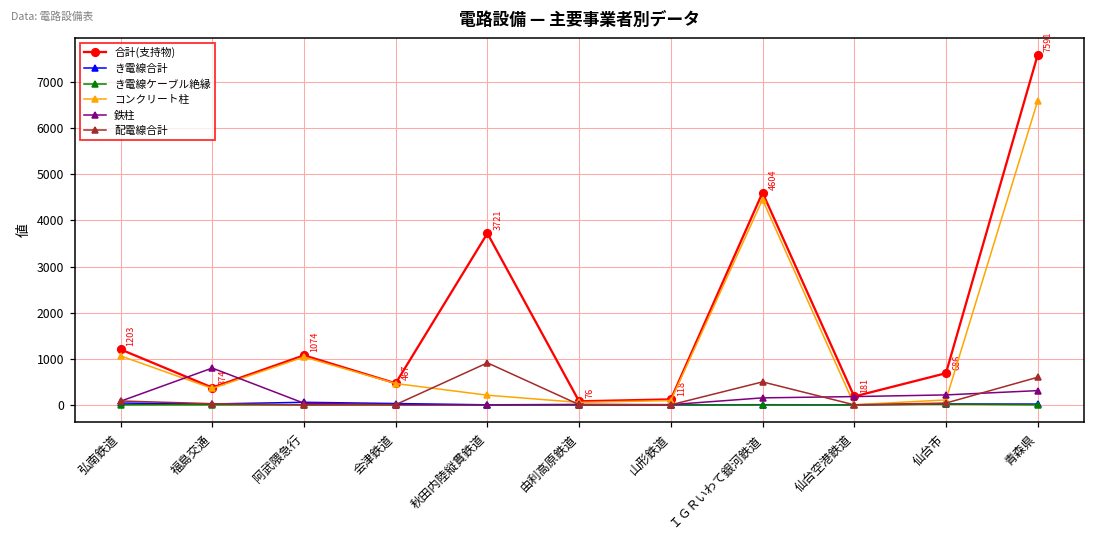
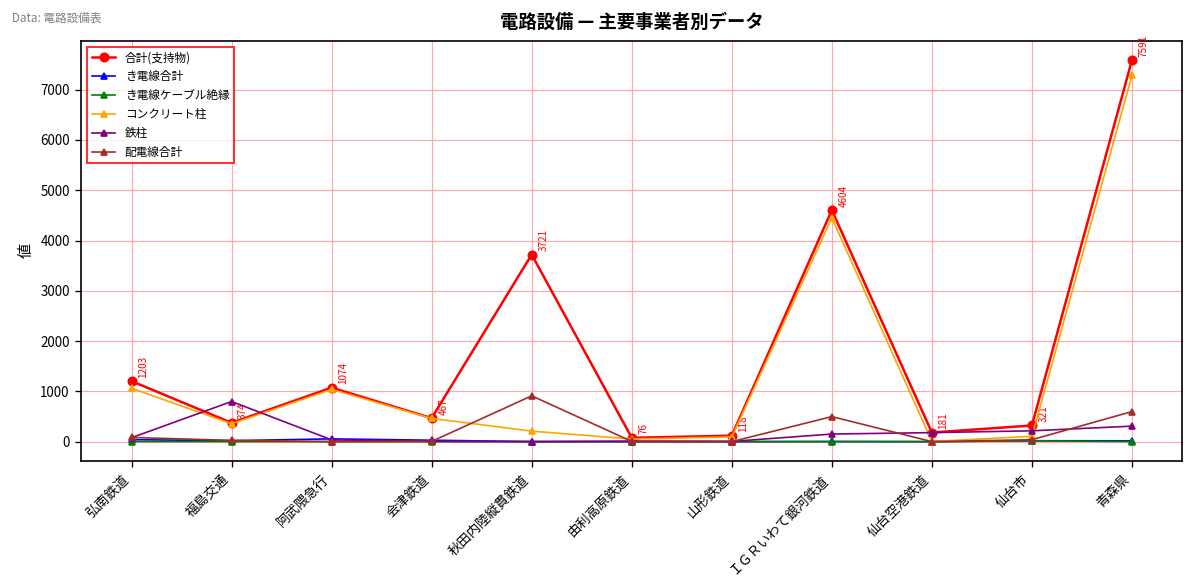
  {
    "合計(支持物)": {
      "弘南鉄道": 1203,
      "秋田内陸縦貫鉄道": 3721,
      "ＩＧＲいわて銀河鉄道": 4604,
-     "仙台市": 686,
+     "仙台市": 321,
      "青森県": 7591
    },
    "コンクリート柱": {
      "弘南鉄道": 1100,
      "秋田内陸縦貫鉄道": 200,
      "ＩＧＲいわて銀河鉄道": 4500,
      "仙台市": 100,
-     "青森県": 6600
+     "青森県": 7300
    },
    "鉄柱": {
      "ＩＧＲいわて銀河鉄道": 200,
      "仙台市": 200,
      "青森県": 300
    },
    "配電線合計": {
      "秋田内陸縦貫鉄道": 900,
      "ＩＧＲいわて銀河鉄道": 500,
      "青森県": 600
    }
  }
